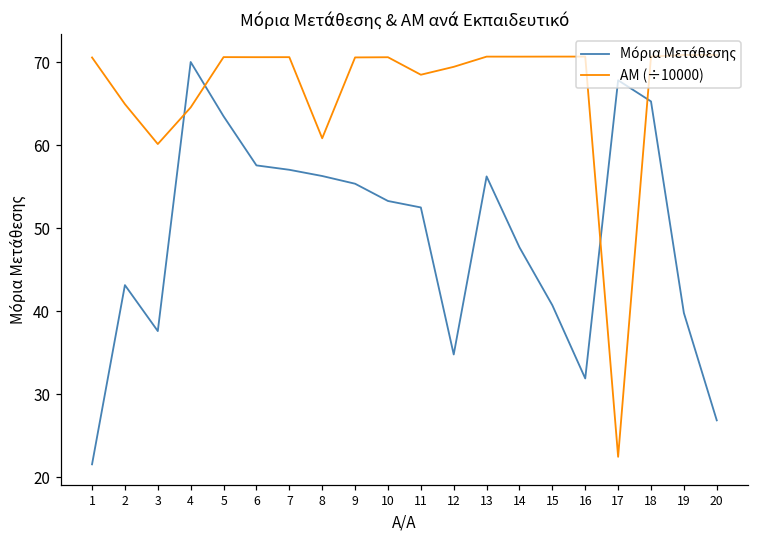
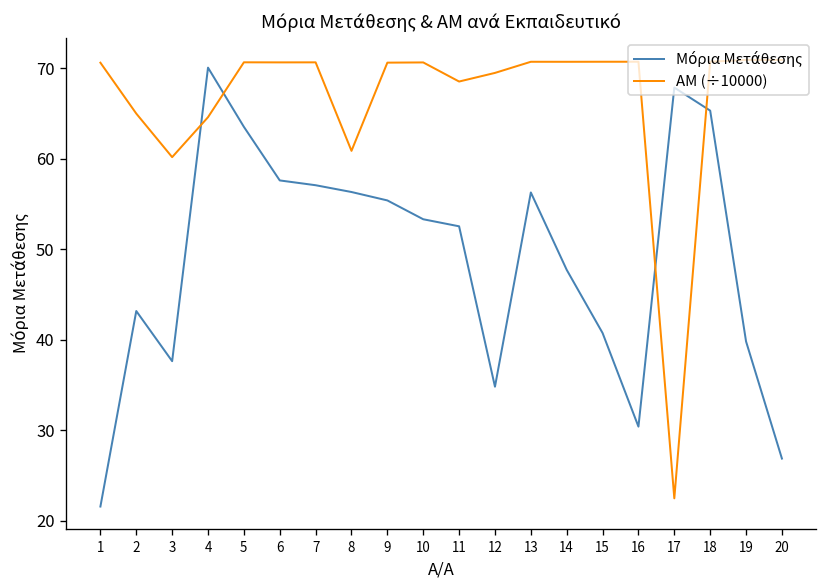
  {
    "Μόρια Μετάθεσης": {
      "1": 22,
      "2": 43,
      "3": 38,
      "4": 70,
      "5": 64,
      "6": 58,
      "7": 57,
      "8": 56,
      "9": 55,
      "10": 53,
      "11": 53,
      "12": 35,
      "13": 56,
      "14": 48,
      "15": 41,
-     "16": 32,
+     "16": 30,
      "18": 65,
      "19": 40,
      "20": 27
    },
    "ΑΜ (÷10000)": {
      "1": 71,
      "2": 65,
      "3": 60,
      "4": 65,
      "5": 71,
      "6": 71,
      "7": 71,
      "8": 61,
      "9": 71,
      "10": 71,
      "11": 69,
      "12": 69,
      "13": 71,
      "14": 71,
      "15": 71,
      "17": 22
    }
  }
